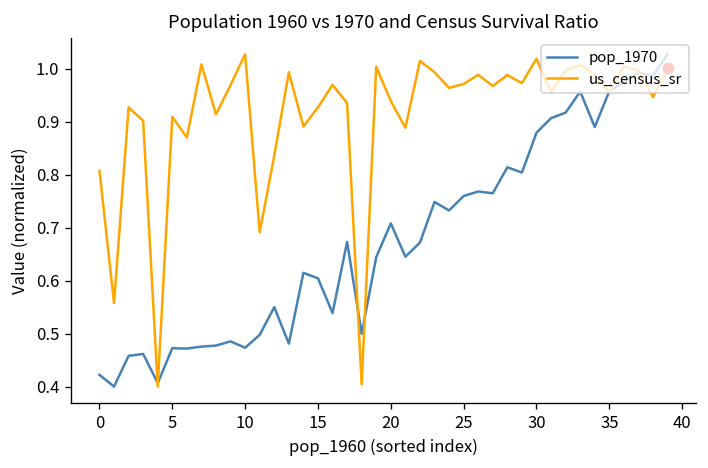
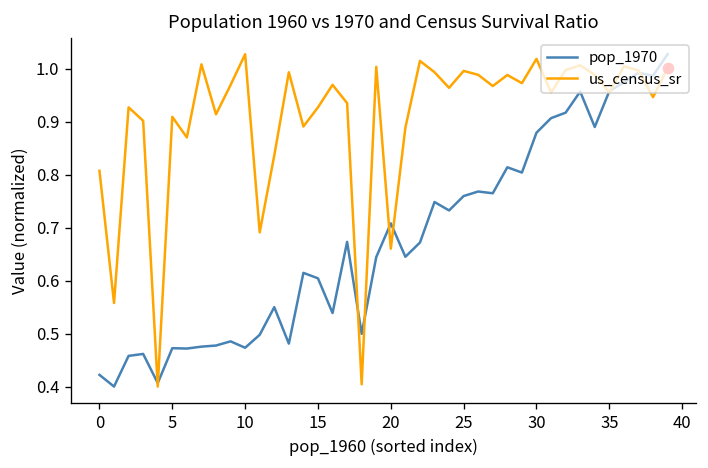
  {
    "pop_1970": {
      "0": 0.42,
      "5": 0.47,
      "10": 0.47,
      "15": 0.60,
      "20": 0.71,
      "25": 0.76,
      "30": 0.88
    },
    "us_census_sr": {
      "0": 0.81,
      "5": 0.91,
      "10": 1.03,
      "15": 0.93,
-     "20": 0.94,
-     "25": 0.97,
+     "20": 0.66,
+     "25": 1.00,
      "30": 1.02
    }
  }
